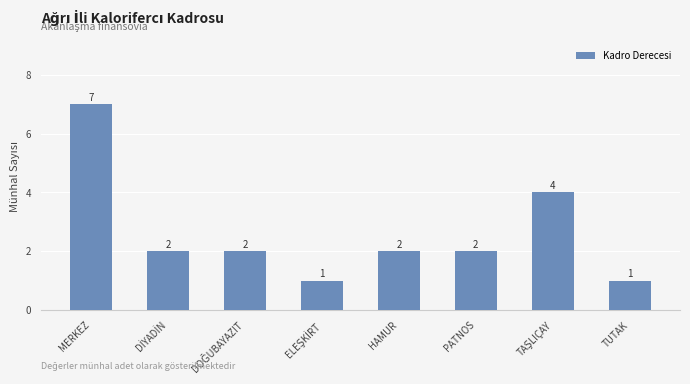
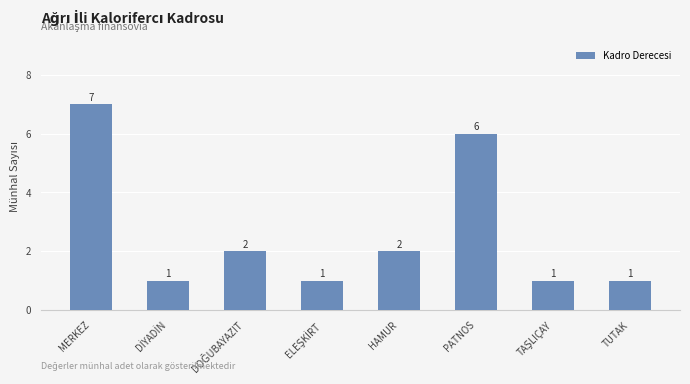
  {
    "MERKEZ": 7,
-   "DİYADİN": 2,
+   "DİYADİN": 1,
    "DOĞUBAYAZIT": 2,
    "ELEŞKİRT": 1,
    "HAMUR": 2,
-   "PATNOS": 2,
-   "TAŞLIÇAY": 4,
+   "PATNOS": 6,
+   "TAŞLIÇAY": 1,
    "TUTAK": 1
  }
